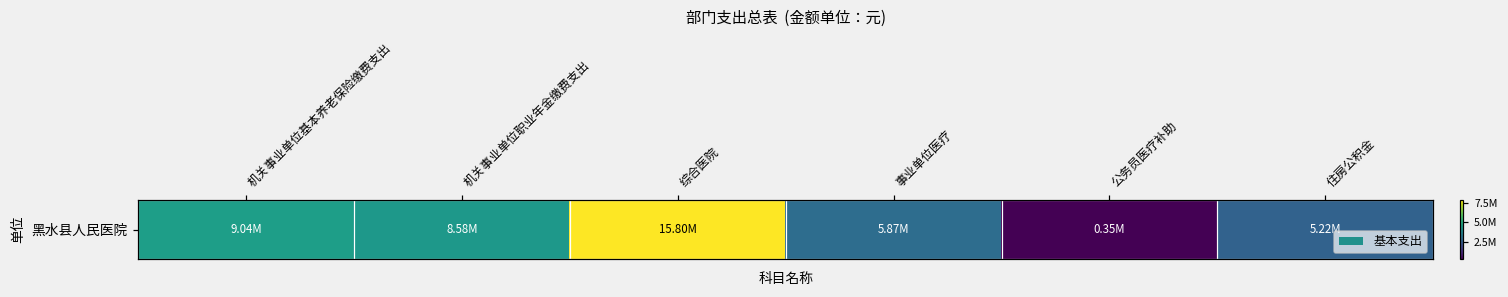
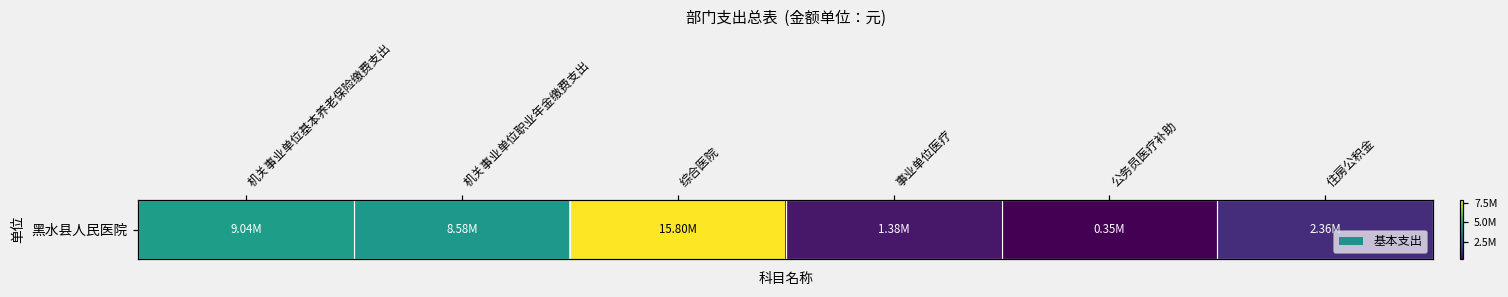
  {
    "黑水县人民医院": {
      "机关事业单位基本养老保险缴费支出": "9.04M",
      "机关事业单位职业年金缴费支出": "8.58M",
      "综合医院": "15.80M",
-     "事业单位医疗": "5.87M",
+     "事业单位医疗": "1.38M",
      "公务员医疗补助": "0.35M",
-     "住房公积金": "5.22M"
+     "住房公积金": "2.36M"
    }
  }
